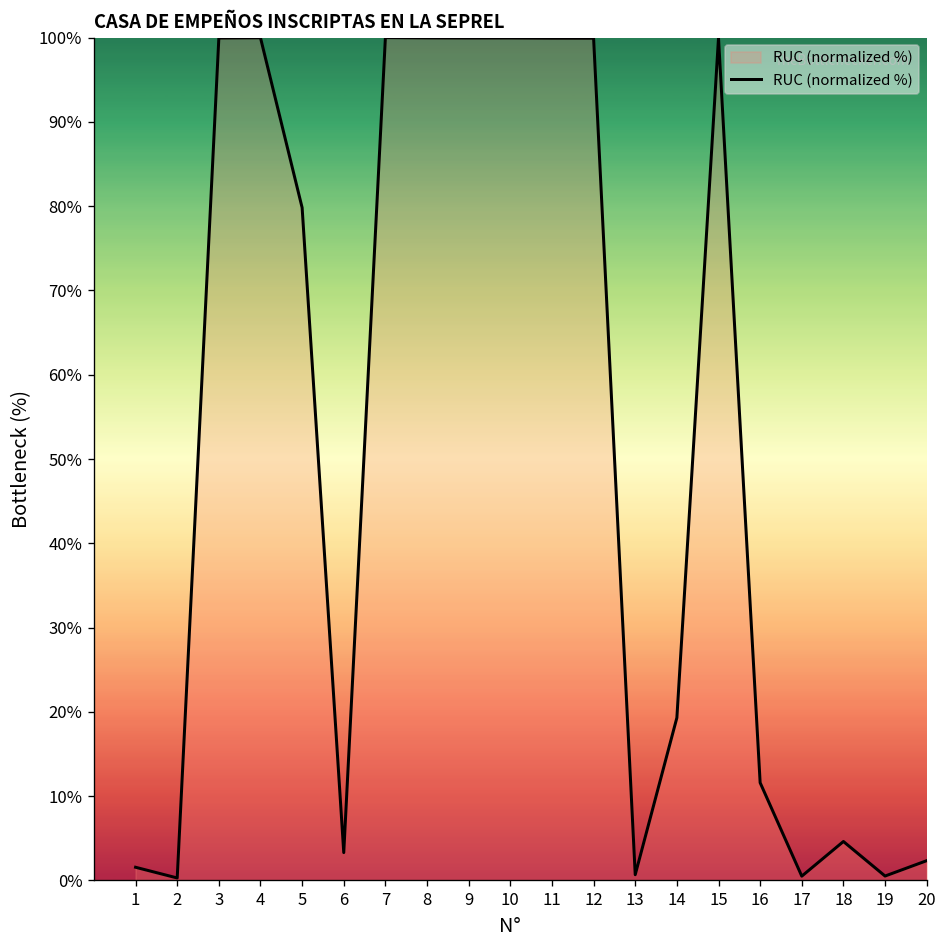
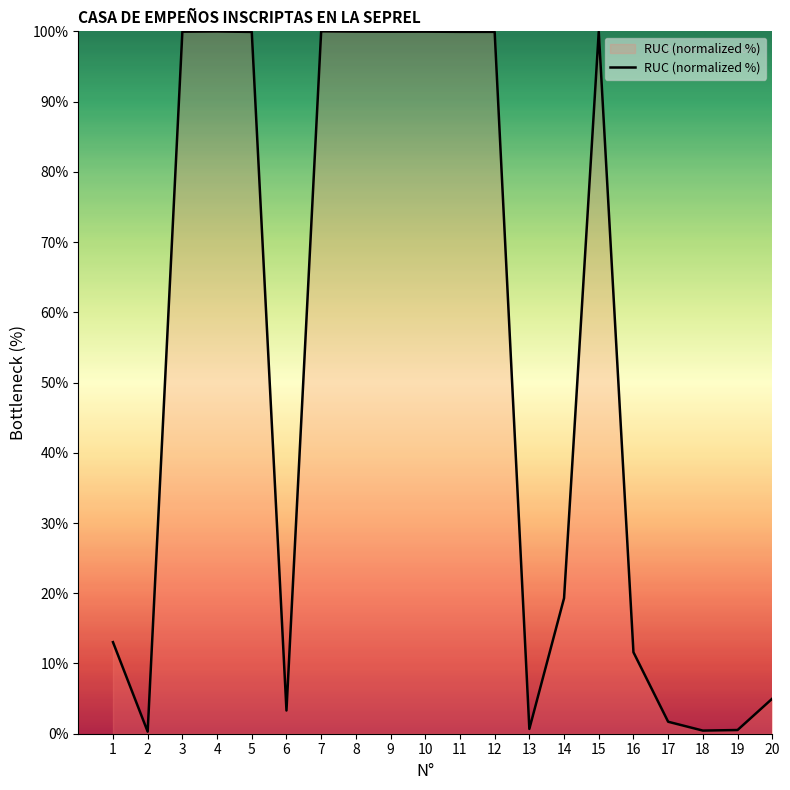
  {
-   "1": "2%",
+   "1": "13%",
    "2": "0%",
    "3": "100%",
    "4": "100%",
-   "5": "80%",
+   "5": "100%",
    "6": "3%",
    "7": "100%",
    "8": "100%",
    "9": "100%",
    "10": "100%",
    "11": "100%",
    "12": "100%",
    "13": "1%",
    "14": "19%",
    "15": "100%",
    "16": "12%",
-   "17": "1%",
-   "18": "5%",
+   "17": "2%",
+   "18": "0%",
    "19": "1%",
-   "20": "2%"
+   "20": "5%"
  }
